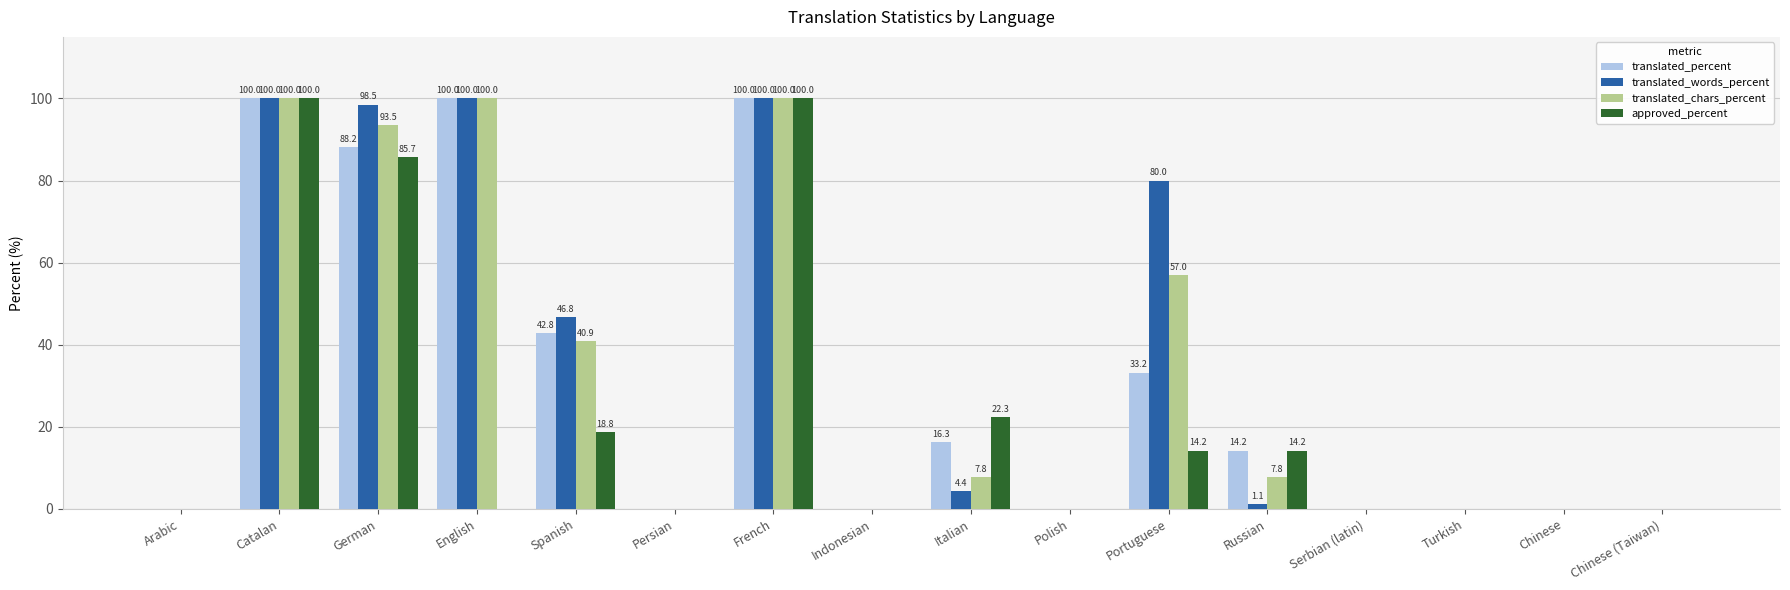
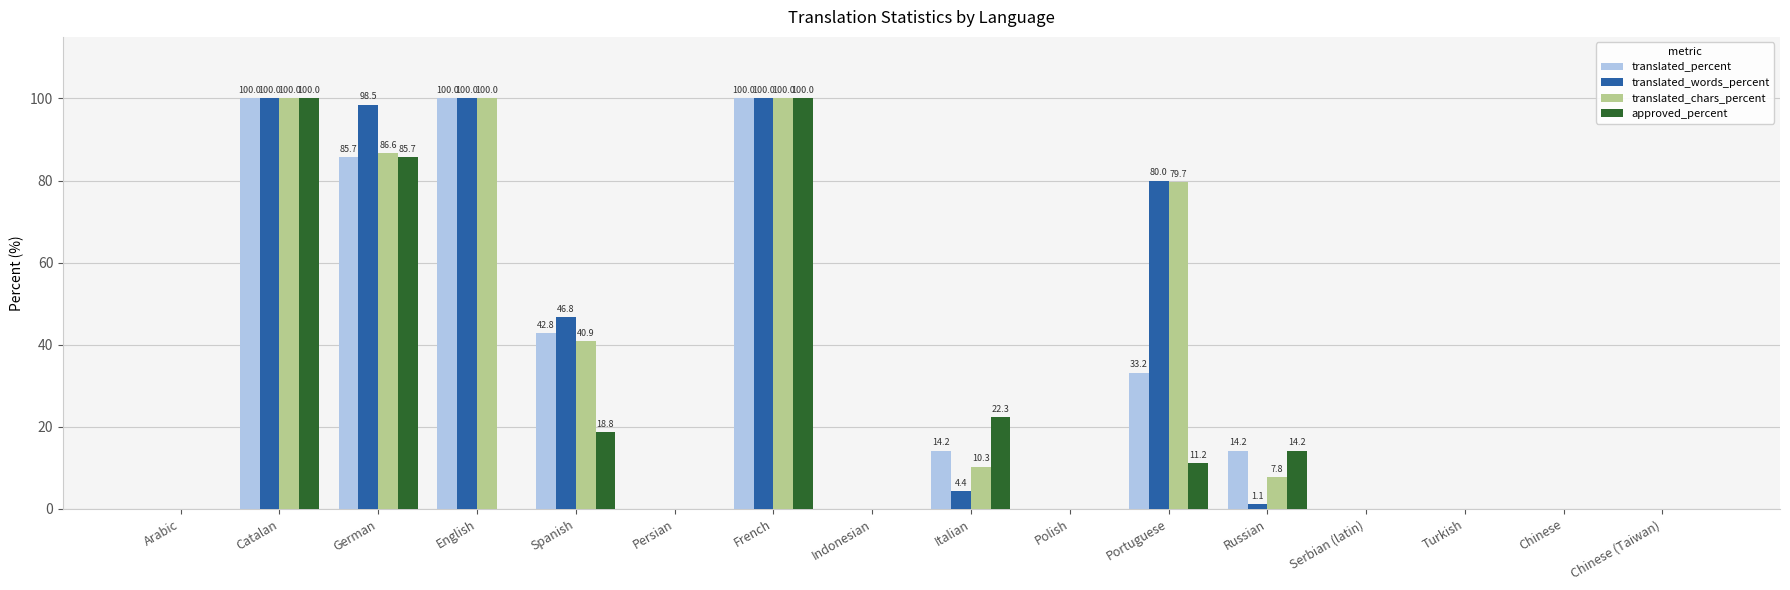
  {
    "translated_percent": {
      "Catalan": 100.0,
-     "German": 88.2,
+     "German": 85.7,
      "English": 100.0,
      "Spanish": 42.8,
      "French": 100.0,
-     "Italian": 16.3,
+     "Italian": 14.2,
      "Portuguese": 33.2,
      "Russian": 14.2
    },
    "translated_words_percent": {
      "Catalan": 100.0,
      "German": 98.5,
      "English": 100.0,
      "Spanish": 46.8,
      "French": 100.0,
      "Italian": 4.4,
      "Portuguese": 80.0,
      "Russian": 1.1
    },
    "translated_chars_percent": {
      "Catalan": 100.0,
-     "German": 93.5,
+     "German": 86.6,
      "English": 100.0,
      "Spanish": 40.9,
      "French": 100.0,
-     "Italian": 7.8,
-     "Portuguese": 57.0,
+     "Italian": 10.3,
+     "Portuguese": 79.7,
      "Russian": 7.8
    },
    "approved_percent": {
      "Catalan": 100.0,
      "German": 85.7,
      "Spanish": 18.8,
      "French": 100.0,
      "Italian": 22.3,
-     "Portuguese": 14.2,
+     "Portuguese": 11.2,
      "Russian": 14.2
    }
  }
